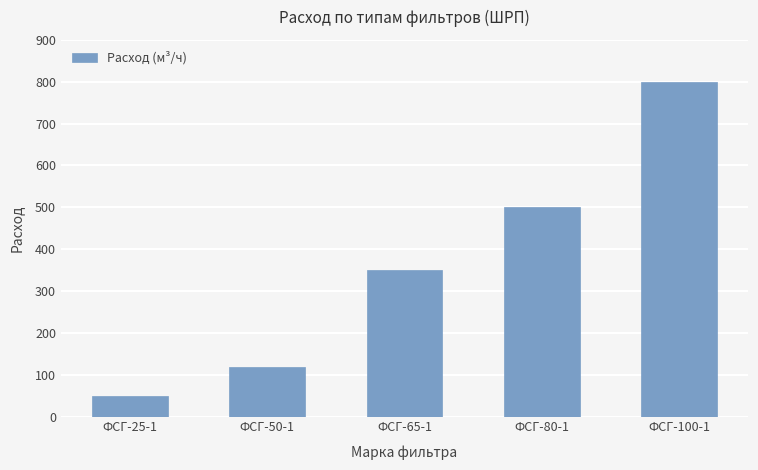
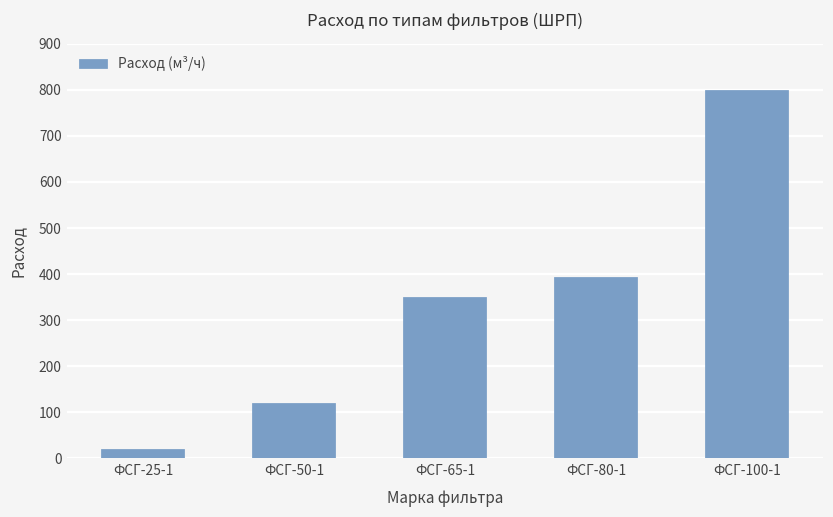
  {
-   "ФСГ-25-1": 50,
+   "ФСГ-25-1": 20,
    "ФСГ-50-1": 120,
    "ФСГ-65-1": 350,
-   "ФСГ-80-1": 500,
+   "ФСГ-80-1": 390,
    "ФСГ-100-1": 800
  }
